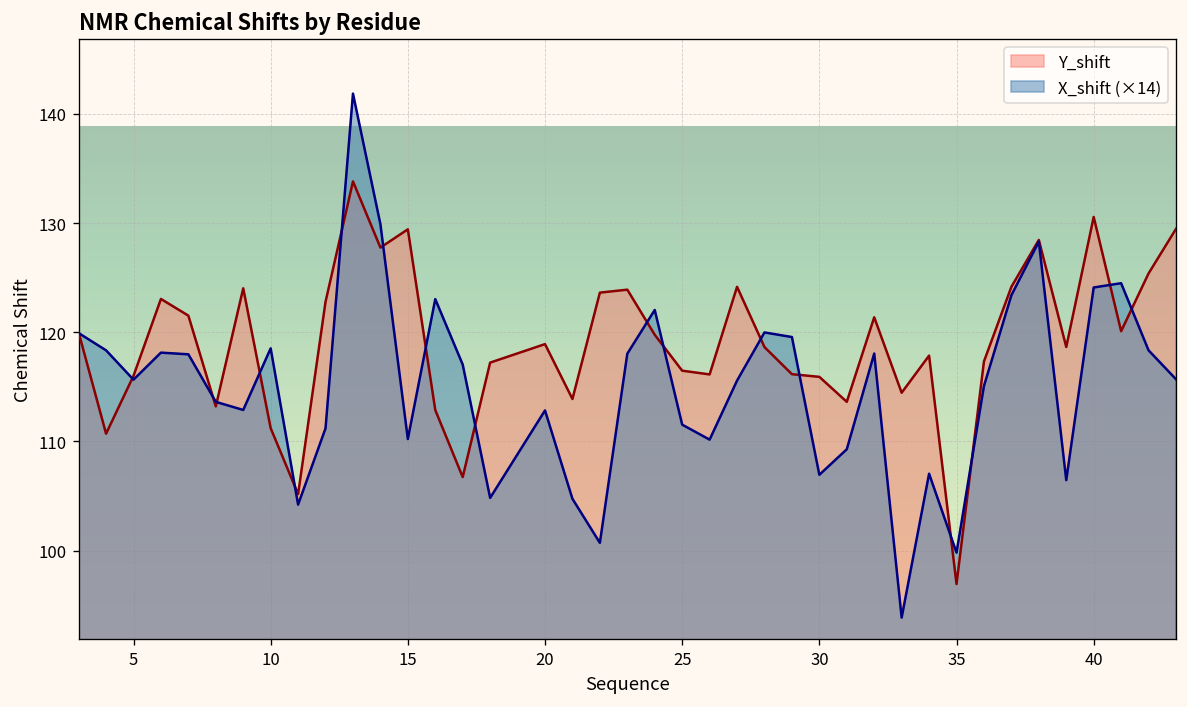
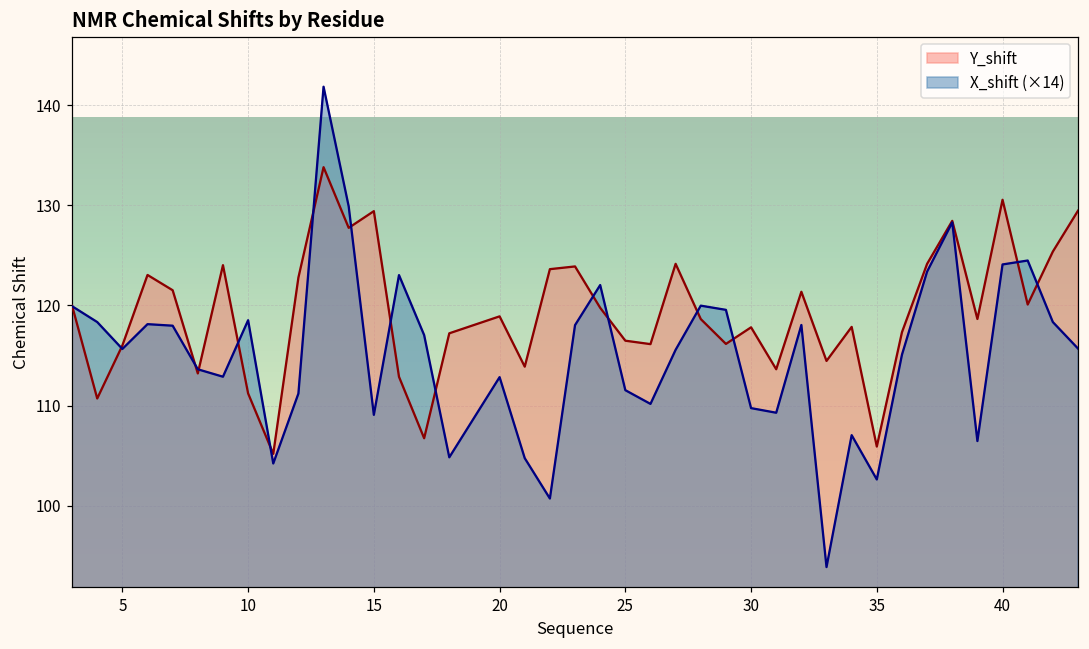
  {
    "Y_shift": {
      "5": 116,
      "10": 111,
      "15": 129,
      "20": 119,
      "25": 116,
-     "30": 116,
-     "35": 97,
+     "30": 118,
+     "35": 106,
      "40": 131
    },
    "X_shift (×14)": {
      "5": 116,
      "10": 119,
-     "15": 110,
+     "15": 109,
      "20": 113,
      "25": 112,
-     "30": 107,
-     "35": 100,
+     "30": 110,
+     "35": 103,
      "40": 124
    }
  }
